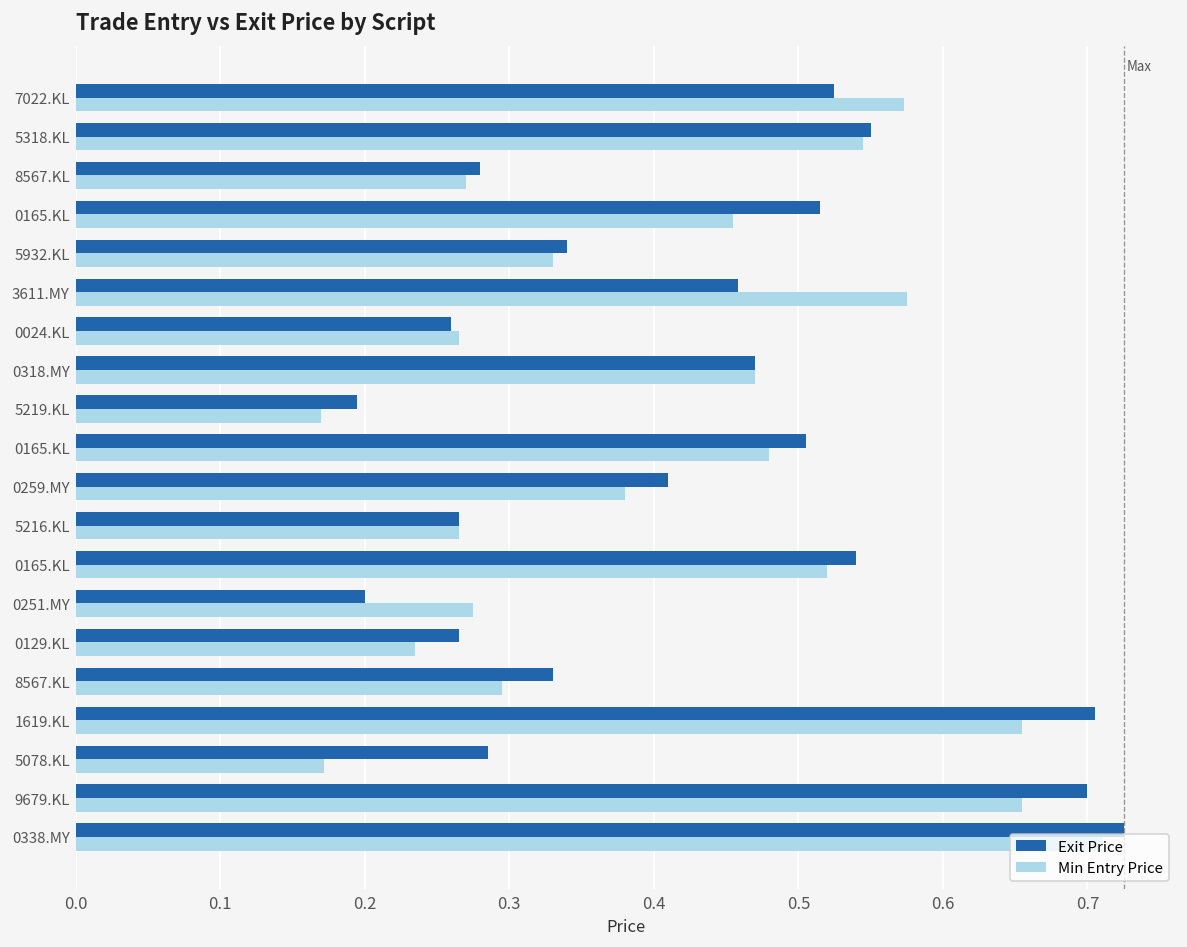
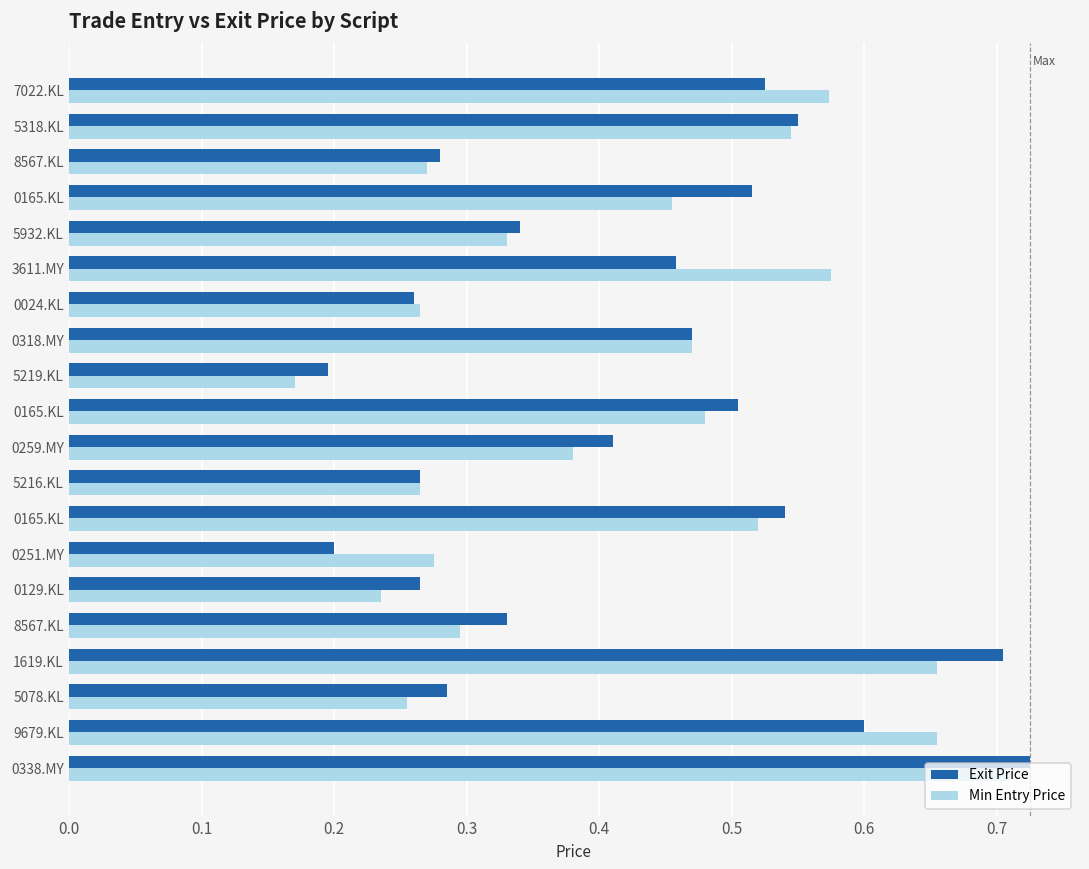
  {
    "Exit Price": {
      "7022.KL": 0.525,
      "5318.KL": 0.550,
      "5932.KL": 0.340,
      "3611.MY": 0.458,
      "0024.KL": 0.260,
      "0318.MY": 0.470,
      "5219.KL": 0.195,
      "0259.MY": 0.410,
      "5216.KL": 0.265,
      "0251.MY": 0.2,
      "0129.KL": 0.265,
      "1619.KL": 0.705,
      "5078.KL": 0.285,
-     "9679.KL": 0.7,
+     "9679.KL": 0.6,
      "0338.MY": 0.725
    },
    "Min Entry Price": {
      "7022.KL": 0.573,
      "5318.KL": 0.545,
      "5932.KL": 0.330,
      "3611.MY": 0.575,
      "0024.KL": 0.265,
      "0318.MY": 0.470,
      "5219.KL": 0.170,
      "0259.MY": 0.380,
      "5216.KL": 0.265,
      "0251.MY": 0.275,
      "0129.KL": 0.235,
      "1619.KL": 0.655,
-     "5078.KL": 0.172,
+     "5078.KL": 0.255,
      "9679.KL": 0.655
    }
  }
